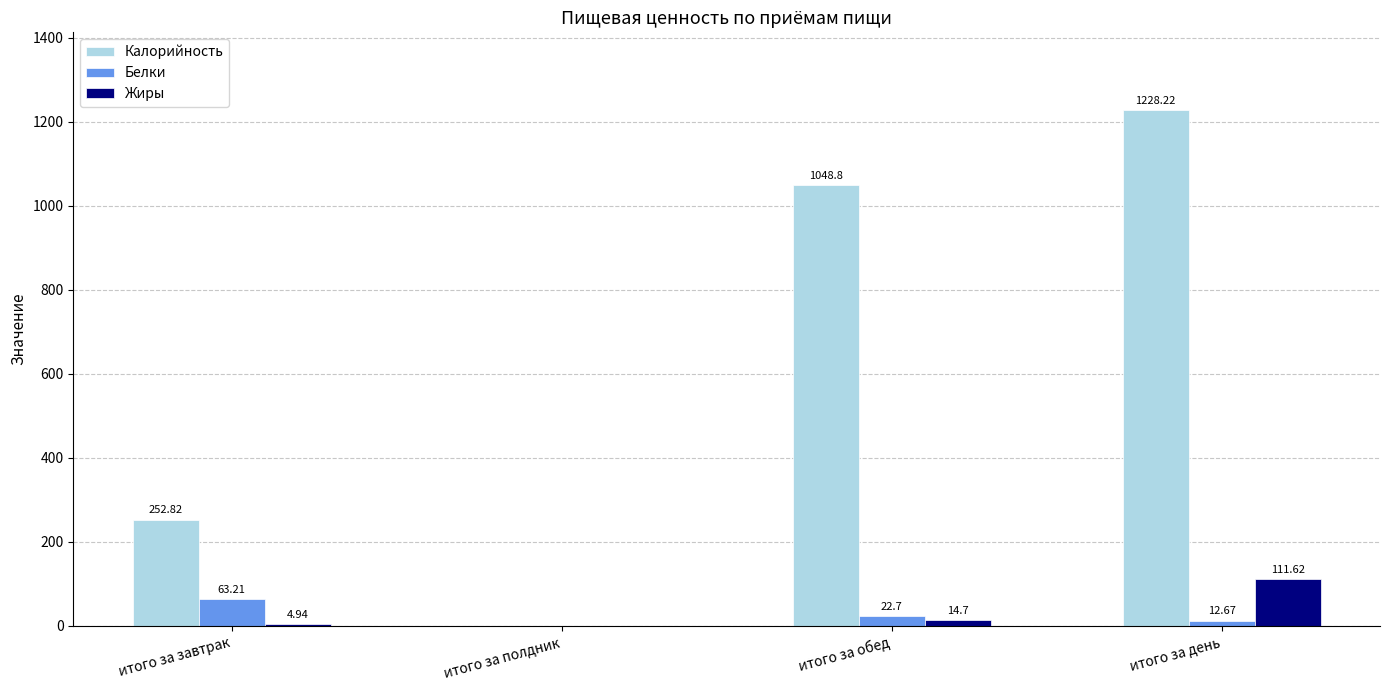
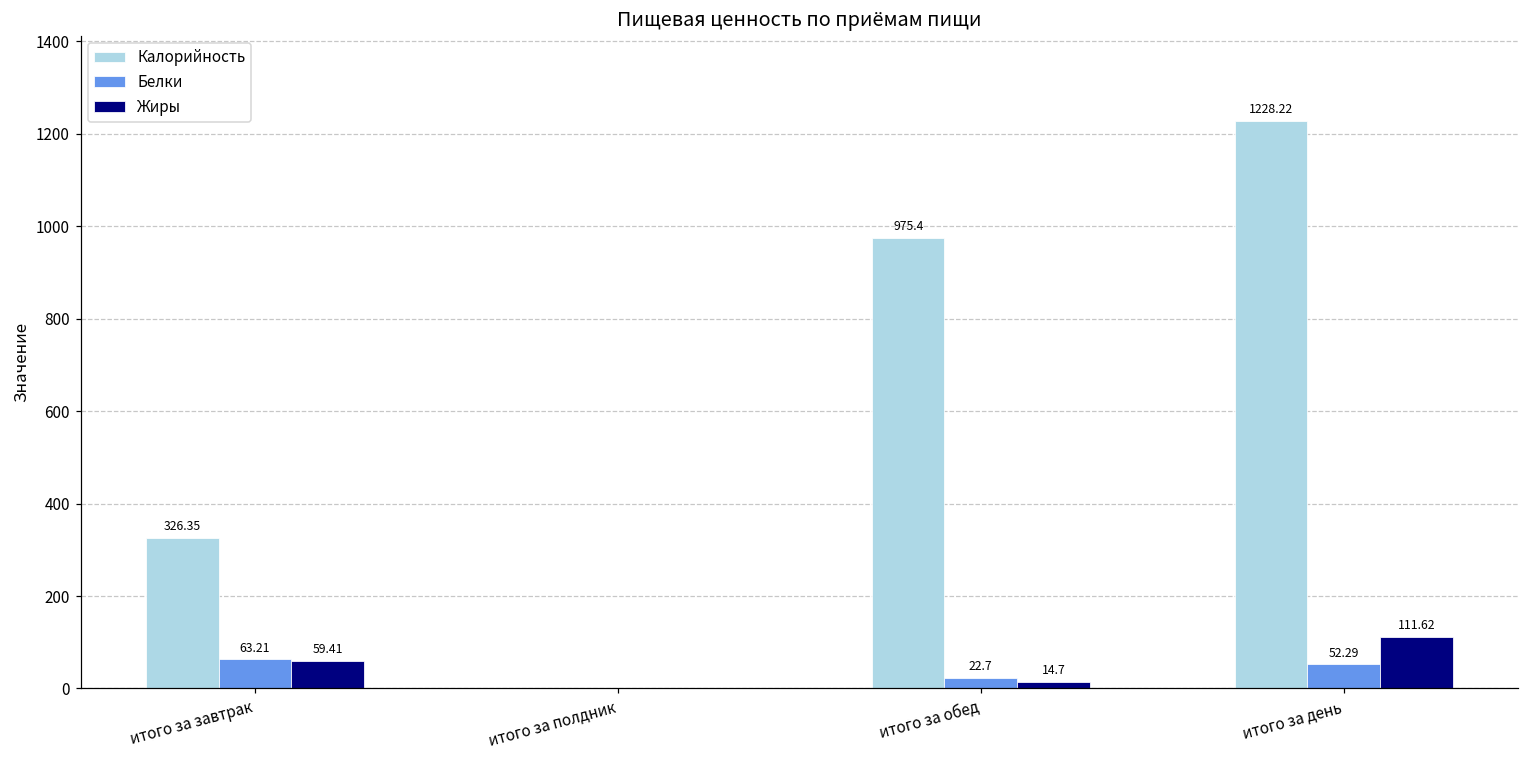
  {
    "Калорийность": {
-     "итого за завтрак": 252.82,
-     "итого за обед": 1048.8,
+     "итого за завтрак": 326.35,
+     "итого за обед": 975.4,
      "итого за день": 1228.22
    },
    "Белки": {
      "итого за завтрак": 63.21,
      "итого за обед": 22.7,
-     "итого за день": 12.67
+     "итого за день": 52.29
    },
    "Жиры": {
-     "итого за завтрак": 4.94,
+     "итого за завтрак": 59.41,
      "итого за обед": 14.7,
      "итого за день": 111.62
    }
  }
